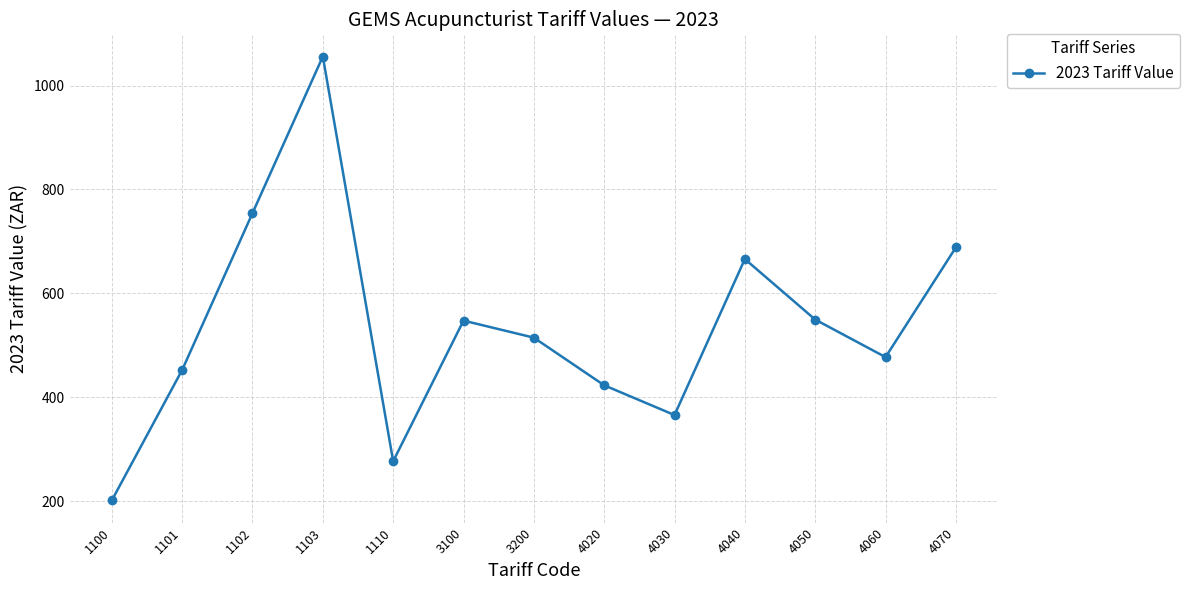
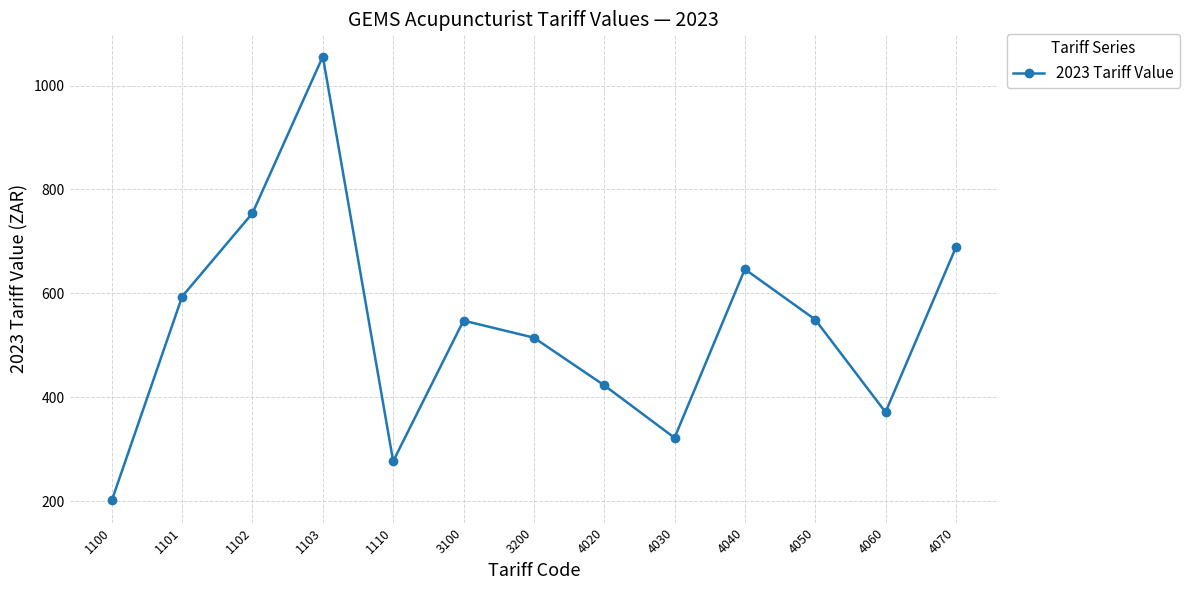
  {
    "1100": 200,
-   "1101": 450,
+   "1101": 590,
    "1102": 750,
    "1103": 1060,
    "1110": 280,
    "3100": 550,
    "3200": 510,
    "4020": 420,
-   "4030": 370,
-   "4040": 670,
+   "4030": 320,
+   "4040": 650,
    "4050": 550,
-   "4060": 480,
+   "4060": 370,
    "4070": 690
  }
